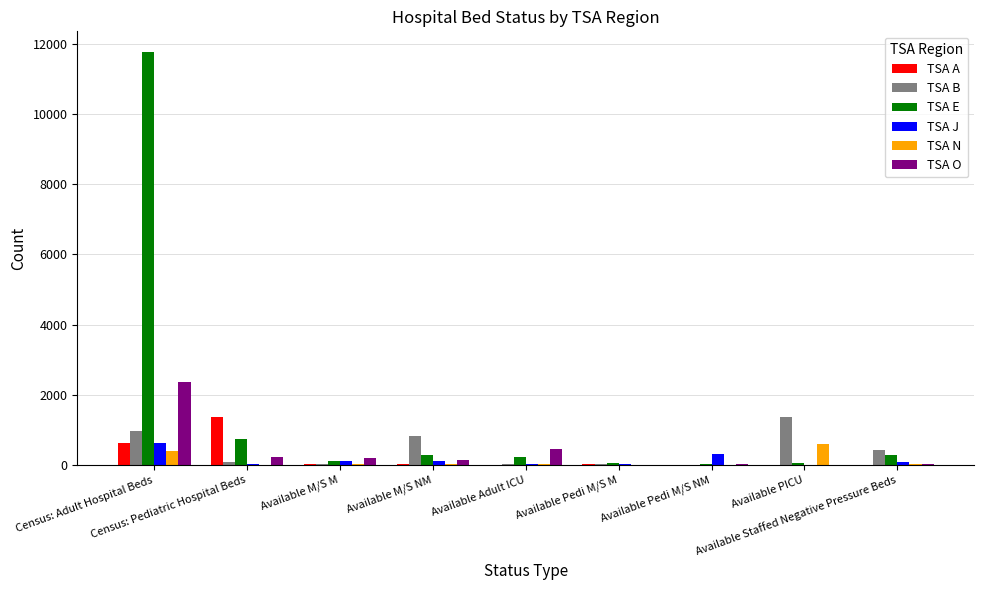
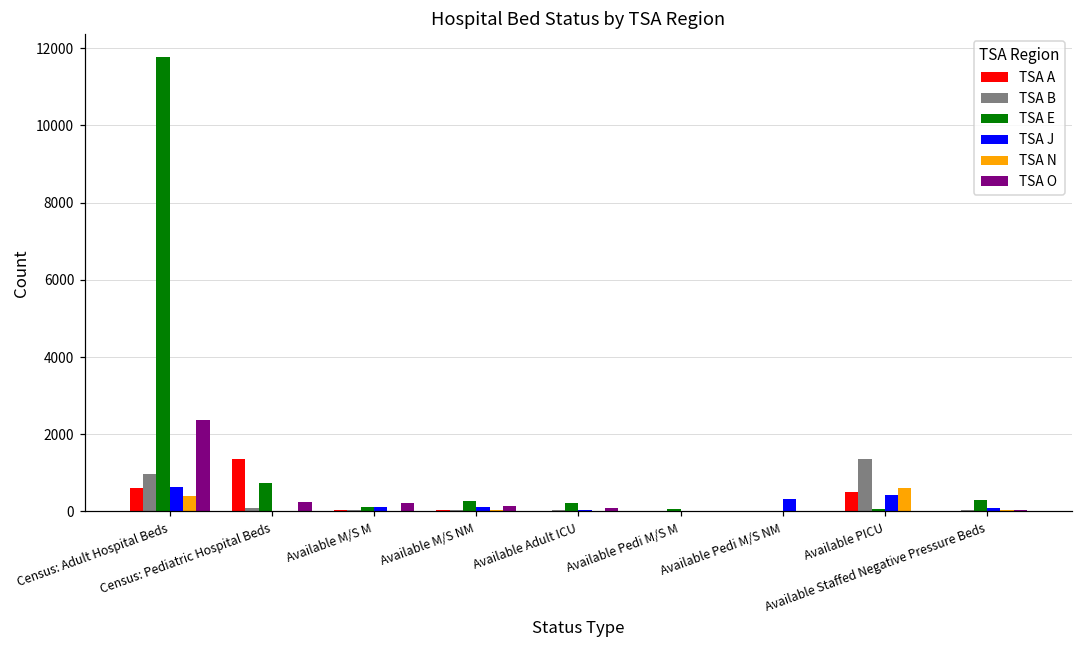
  {
    "TSA A": {
      "Census: Adult Hospital Beds": 600,
      "Census: Pediatric Hospital Beds": 1400,
-     "Available PICU": 0
+     "Available PICU": 500
    },
    "TSA B": {
      "Census: Adult Hospital Beds": 1000,
      "Census: Pediatric Hospital Beds": 100,
-     "Available M/S NM": 800,
+     "Available M/S NM": 0,
      "Available PICU": 1400,
-     "Available Staffed Negative Pressure Beds": 400
+     "Available Staffed Negative Pressure Beds": 0
    },
    "TSA E": {
      "Census: Adult Hospital Beds": 11800,
      "Census: Pediatric Hospital Beds": 700,
      "Available M/S M": 100,
      "Available M/S NM": 300,
      "Available Adult ICU": 200,
      "Available Staffed Negative Pressure Beds": 300
    },
    "TSA J": {
      "Census: Adult Hospital Beds": 600,
      "Available M/S M": 100,
      "Available M/S NM": 100,
      "Available Pedi M/S NM": 300,
-     "Available PICU": 0,
+     "Available PICU": 400,
      "Available Staffed Negative Pressure Beds": 100
    },
    "TSA N": {
      "Census: Adult Hospital Beds": 400,
      "Available Pedi M/S M": 0,
      "Available PICU": 600
    },
    "TSA O": {
      "Census: Adult Hospital Beds": 2400,
      "Census: Pediatric Hospital Beds": 200,
      "Available M/S M": 200,
      "Available M/S NM": 100,
-     "Available Adult ICU": 400
+     "Available Adult ICU": 100
    }
  }
